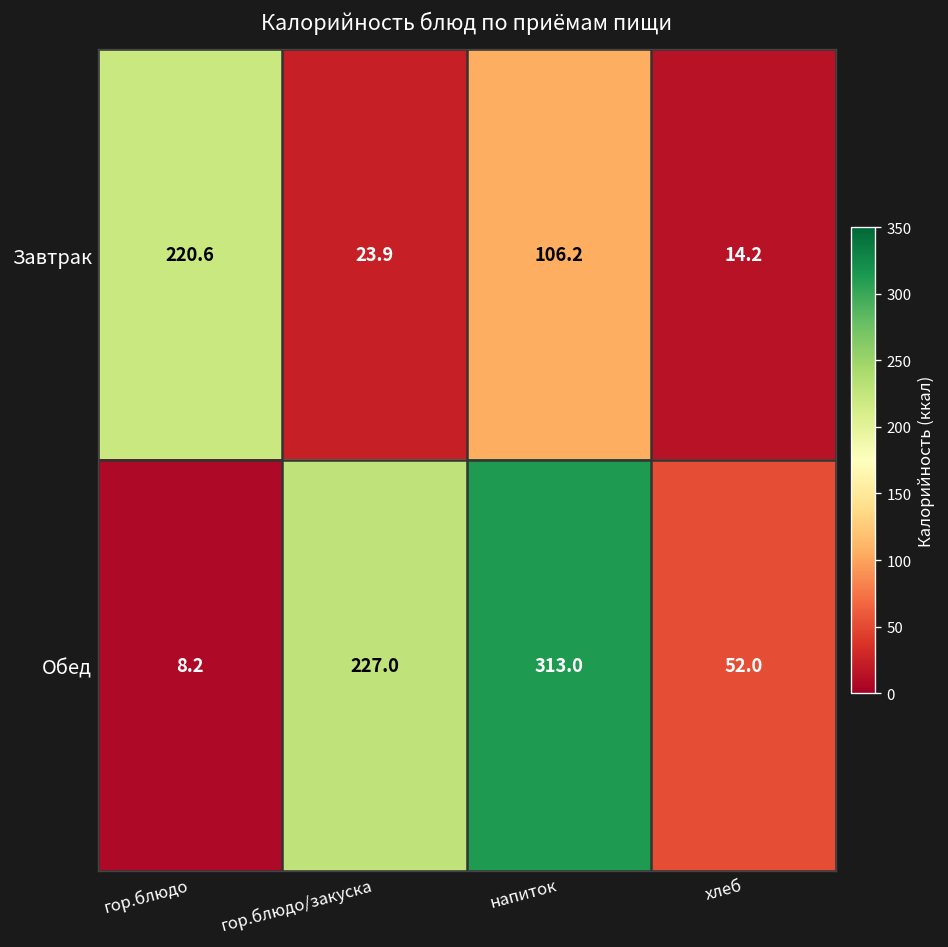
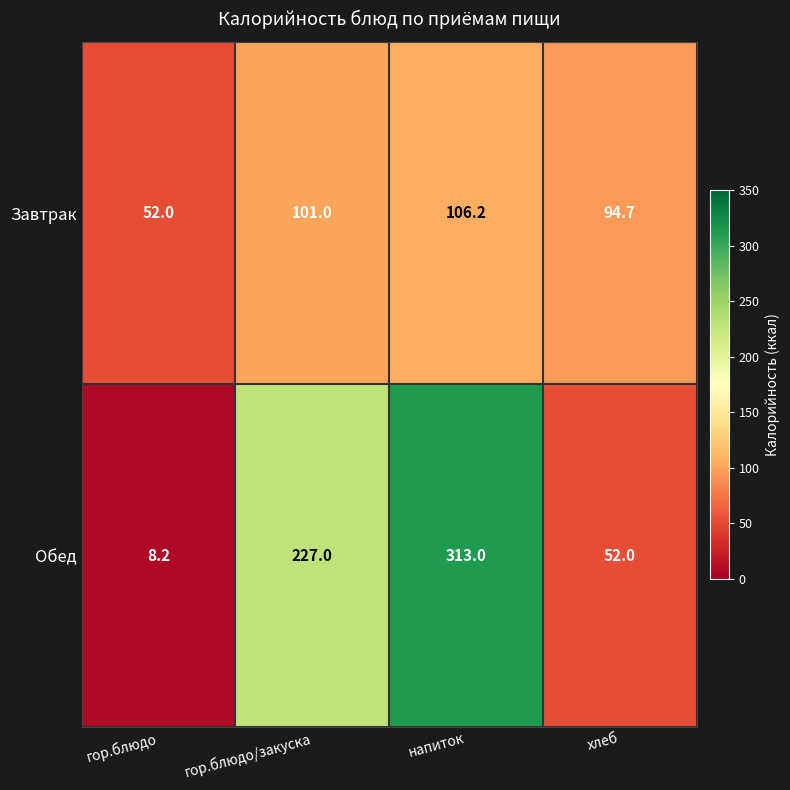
  {
    "Завтрак": {
-     "гор.блюдо": 220.6,
-     "гор.блюдо/закуска": 23.9,
+     "гор.блюдо": 52.0,
+     "гор.блюдо/закуска": 101.0,
      "напиток": 106.2,
-     "хлеб": 14.2
+     "хлеб": 94.7
    },
    "Обед": {
      "гор.блюдо": 8.2,
      "гор.блюдо/закуска": 227.0,
      "напиток": 313.0,
      "хлеб": 52.0
    }
  }
